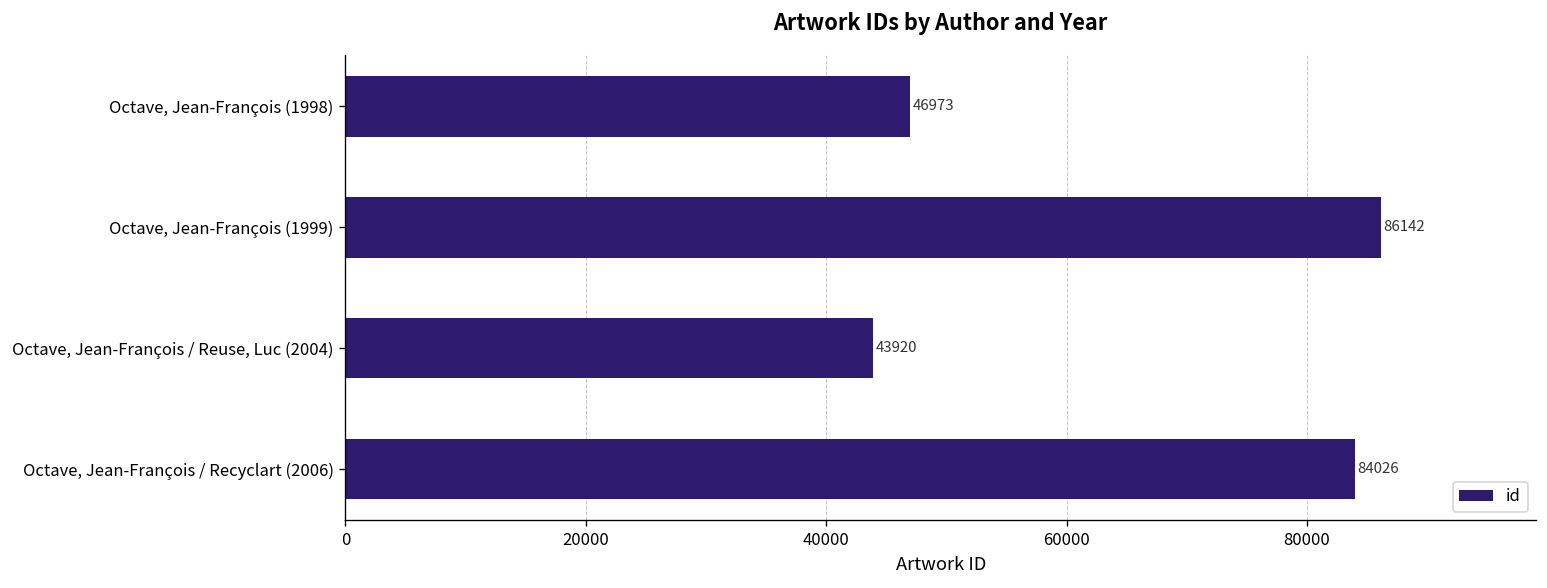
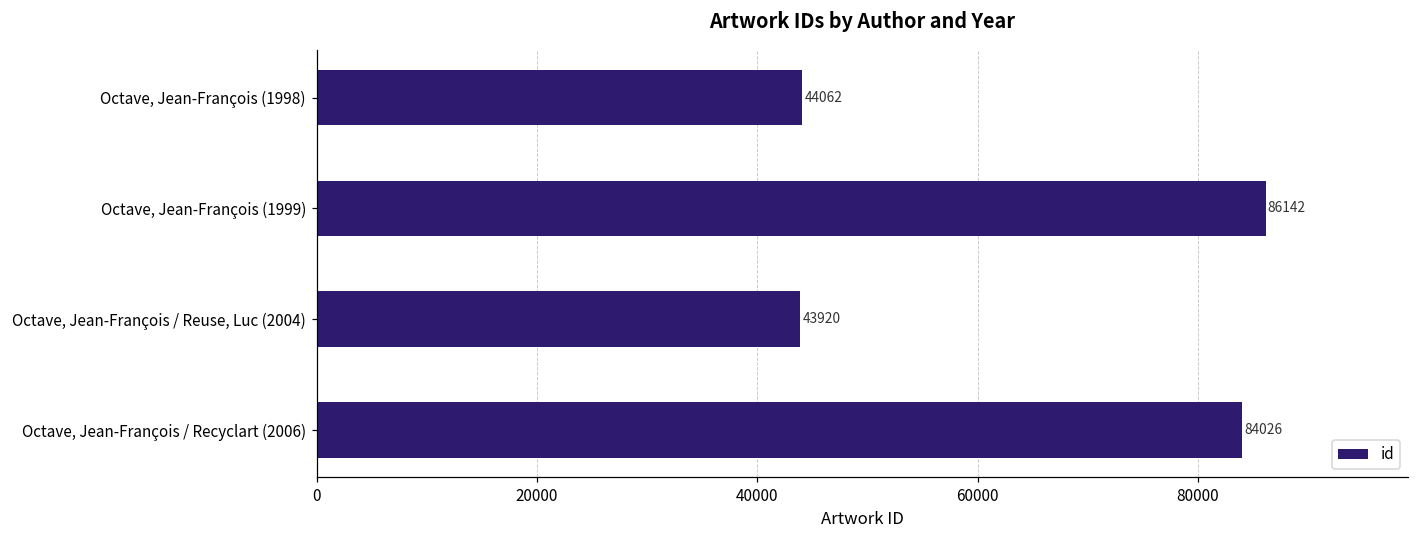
  {
-   "Octave, Jean-François (1998)": 46973,
+   "Octave, Jean-François (1998)": 44062,
    "Octave, Jean-François (1999)": 86142,
    "Octave, Jean-François / Reuse, Luc (2004)": 43920,
    "Octave, Jean-François / Recyclart (2006)": 84026
  }
